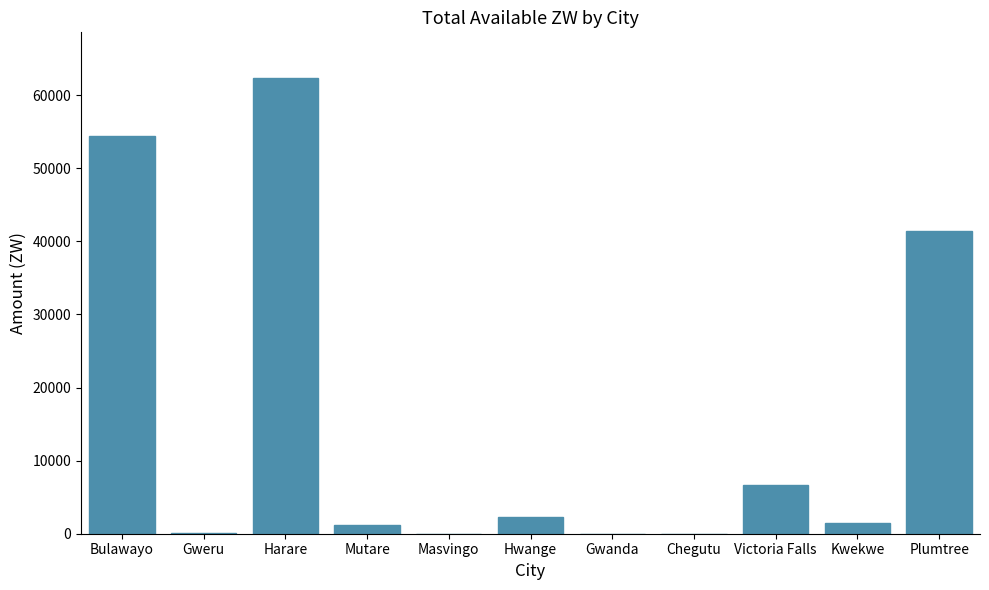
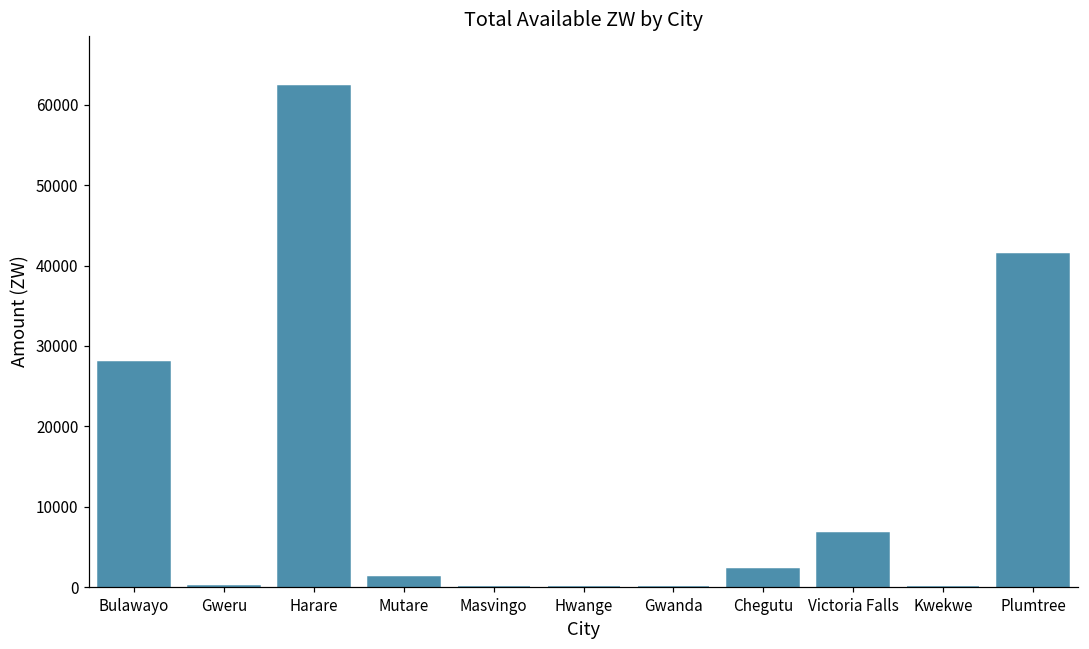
  {
-   "Bulawayo": 54000,
+   "Bulawayo": 28000,
    "Harare": 62000,
    "Mutare": 1000,
-   "Hwange": 2000,
+   "Hwange": 0,
    "Gwanda": 0,
-   "Chegutu": 0,
+   "Chegutu": 2000,
    "Victoria Falls": 7000,
-   "Kwekwe": 1000,
+   "Kwekwe": 0,
    "Plumtree": 41000
  }
